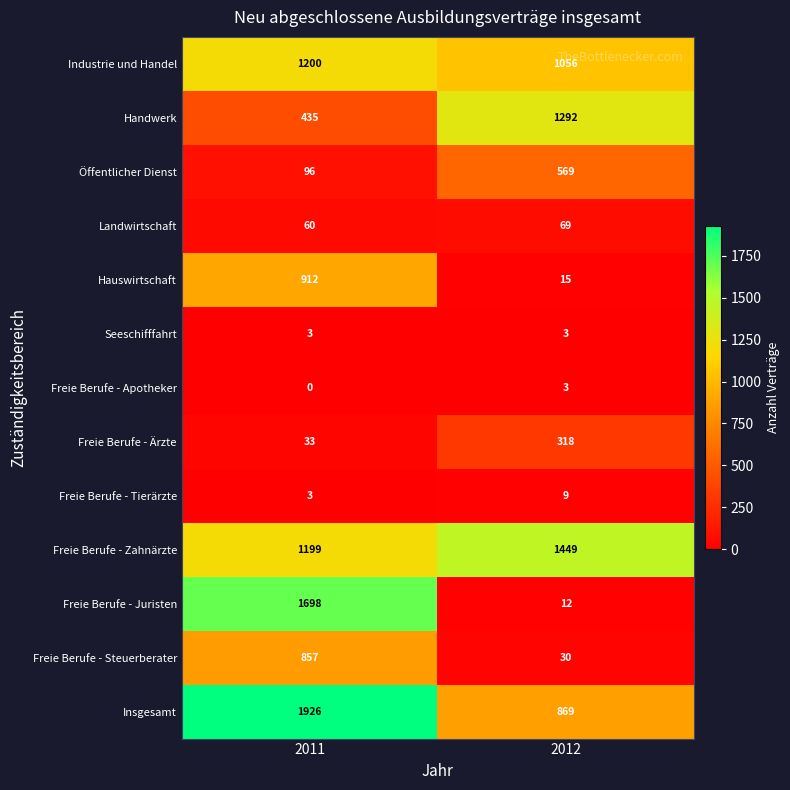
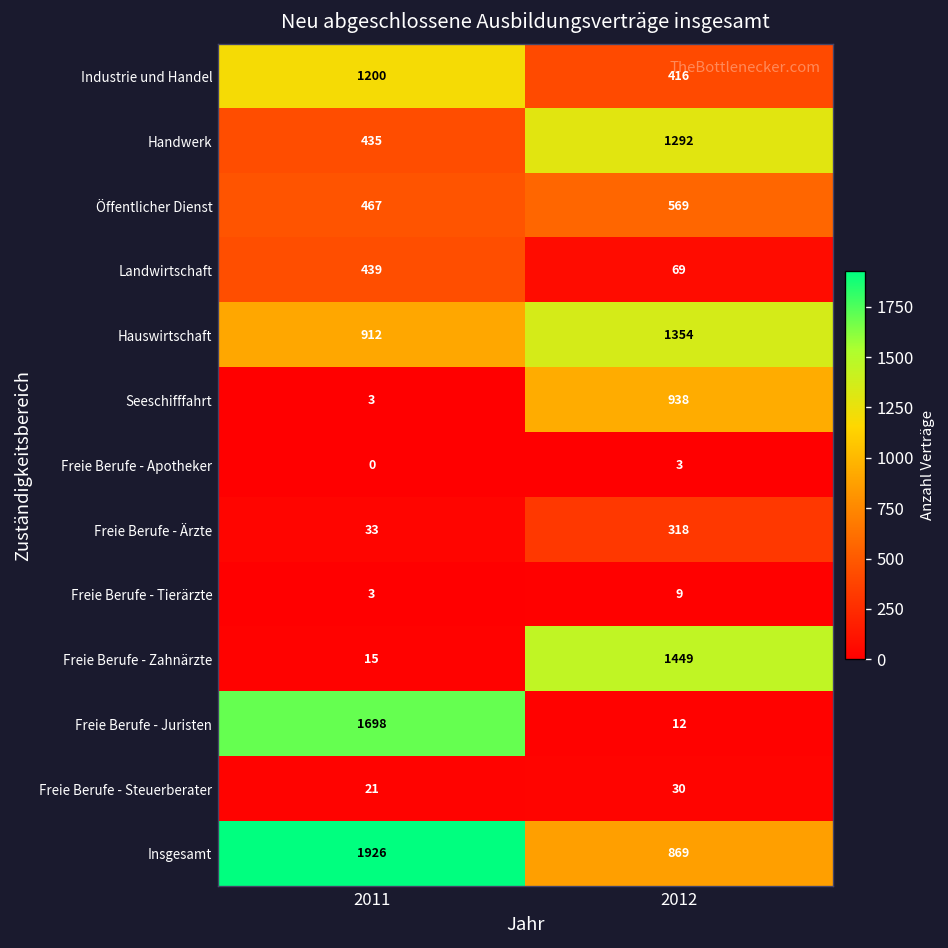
  {
    "Industrie und Handel": {
      "2011": 1200,
-     "2012": 1056
+     "2012": 416
    },
    "Handwerk": {
      "2011": 435,
      "2012": 1292
    },
    "Öffentlicher Dienst": {
-     "2011": 96,
+     "2011": 467,
      "2012": 569
    },
    "Landwirtschaft": {
-     "2011": 60,
+     "2011": 439,
      "2012": 69
    },
    "Hauswirtschaft": {
      "2011": 912,
-     "2012": 15
+     "2012": 1354
    },
    "Seeschifffahrt": {
      "2011": 3,
-     "2012": 3
+     "2012": 938
    },
    "Freie Berufe - Apotheker": {
      "2011": 0,
      "2012": 3
    },
    "Freie Berufe - Ärzte": {
      "2011": 33,
      "2012": 318
    },
    "Freie Berufe - Tierärzte": {
      "2011": 3,
      "2012": 9
    },
    "Freie Berufe - Zahnärzte": {
-     "2011": 1199,
+     "2011": 15,
      "2012": 1449
    },
    "Freie Berufe - Juristen": {
      "2011": 1698,
      "2012": 12
    },
    "Freie Berufe - Steuerberater": {
-     "2011": 857,
+     "2011": 21,
      "2012": 30
    },
    "Insgesamt": {
      "2011": 1926,
      "2012": 869
    }
  }
